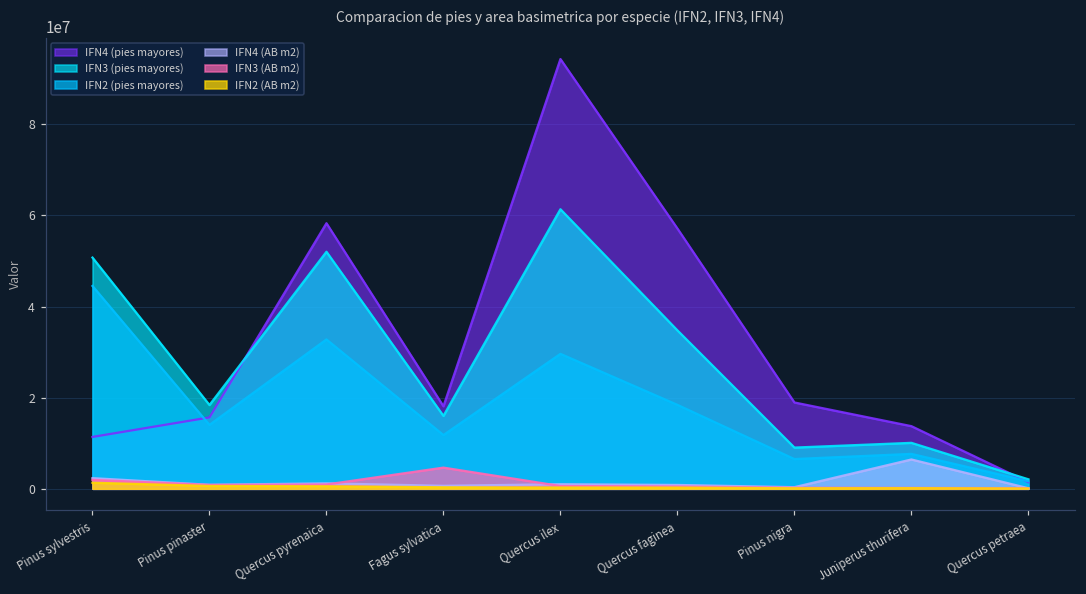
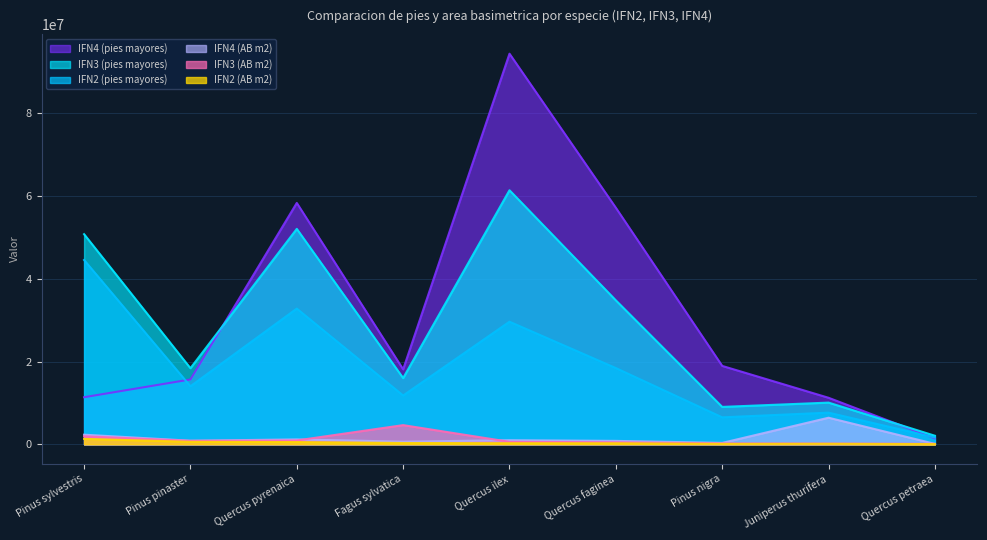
  {
    "IFN4 (pies mayores)": {
      "Pinus sylvestris": 11000000,
      "Pinus pinaster": 16000000,
      "Quercus pyrenaica": 58000000,
      "Fagus sylvatica": 18000000,
      "Quercus ilex": 94000000,
      "Quercus faginea": 57000000,
      "Pinus nigra": 19000000,
-     "Juniperus thurifera": 14000000
+     "Juniperus thurifera": 11000000
    },
    "IFN4 (AB m2)": {
      "Juniperus thurifera": 6000000
    },
    "IFN3 (AB m2)": {
      "Fagus sylvatica": 5000000
    },
    "IFN2 (AB m2)": {
      "Pinus sylvestris": 1000000
    }
  }
